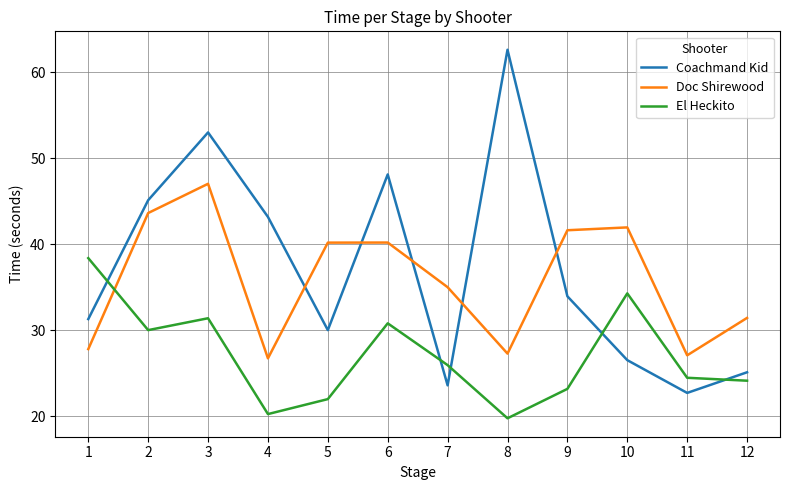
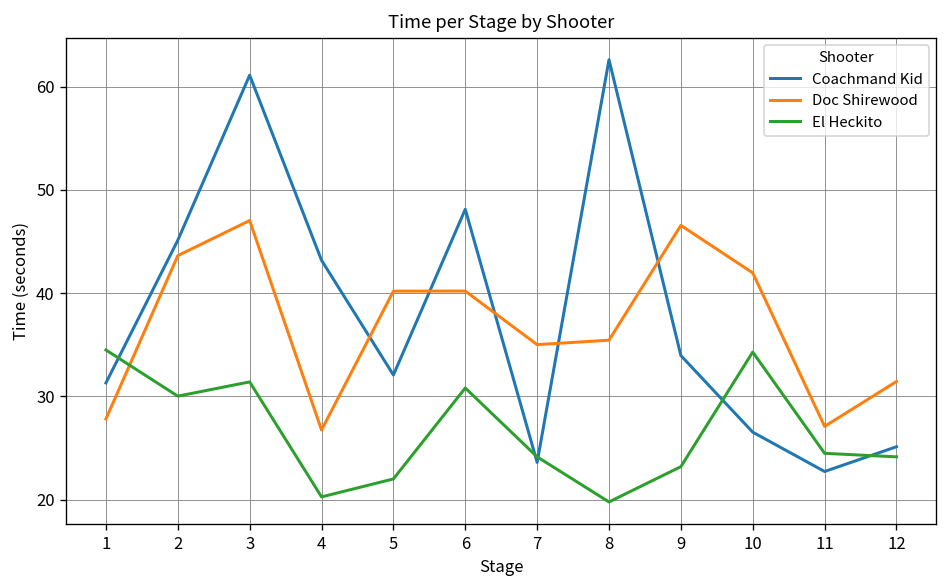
  {
    "Coachmand Kid": {
      "1": 31,
      "2": 45,
-     "3": 53,
+     "3": 61,
      "4": 43,
-     "5": 30,
+     "5": 32,
      "6": 48,
      "7": 24,
      "8": 63,
      "9": 34,
      "10": 27,
      "11": 23,
      "12": 25
    },
    "Doc Shirewood": {
      "1": 28,
      "2": 44,
      "3": 47,
      "4": 27,
      "5": 40,
      "6": 40,
      "7": 35,
-     "8": 27,
-     "9": 42,
+     "8": 35,
+     "9": 47,
      "10": 42,
      "11": 27,
      "12": 31
    },
    "El Heckito": {
-     "1": 38,
+     "1": 35,
      "2": 30,
      "3": 31,
      "4": 20,
      "5": 22,
      "6": 31,
-     "7": 26,
+     "7": 24,
      "8": 20,
      "9": 23,
      "10": 34,
      "11": 24,
      "12": 24
    }
  }
